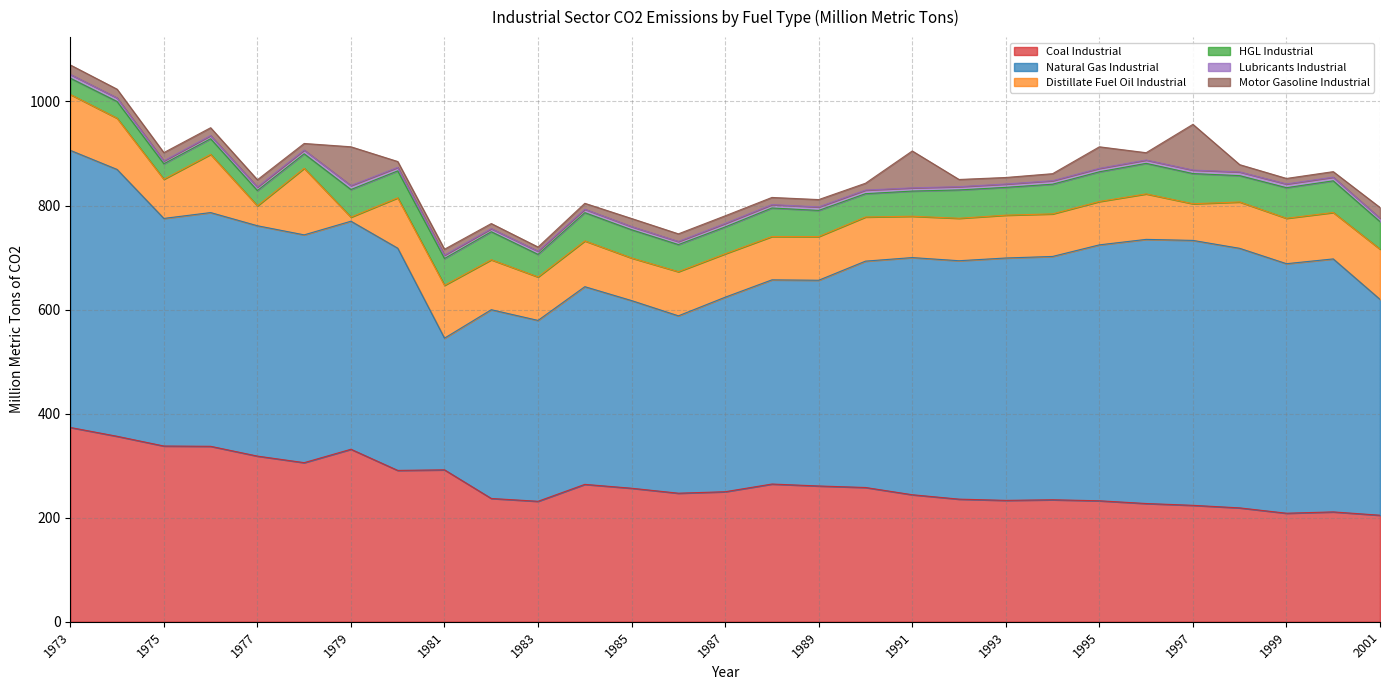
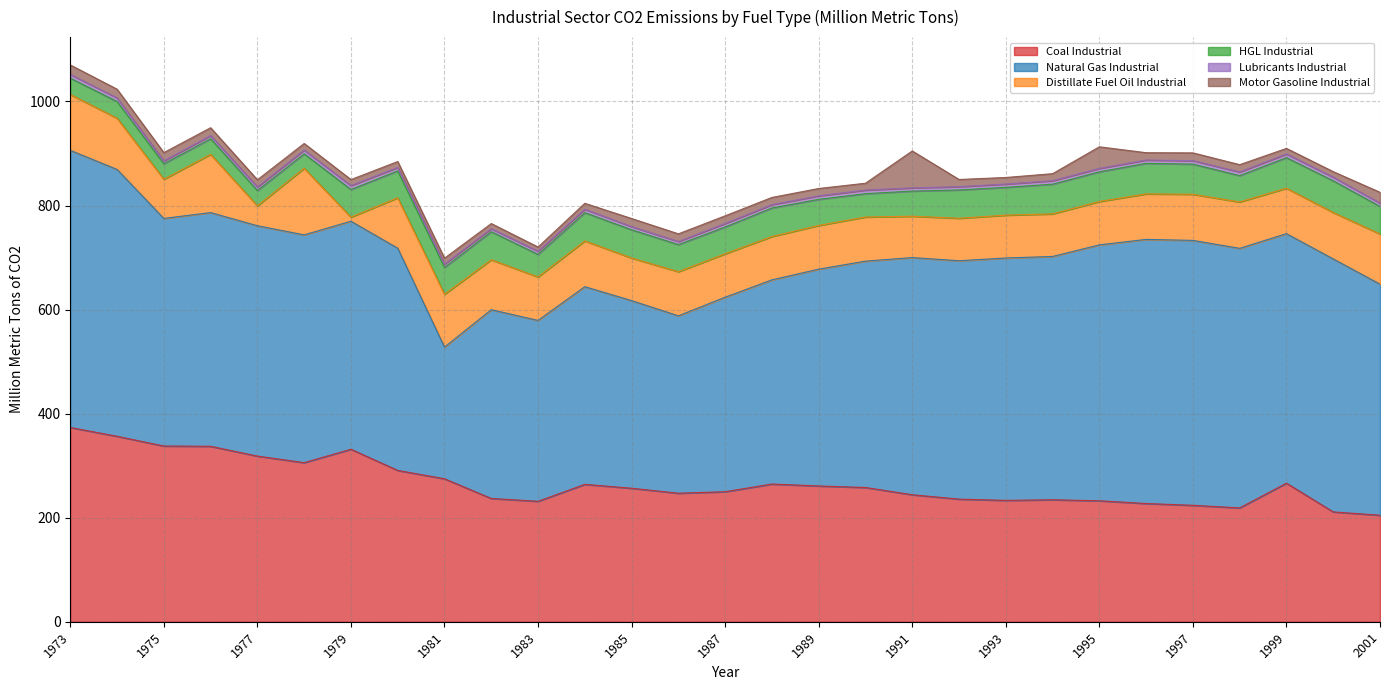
  {
    "Coal Industrial": {
      "1973": 370,
      "1975": 340,
      "1977": 320,
      "1979": 330,
-     "1981": 290,
+     "1981": 270,
      "1983": 230,
      "1985": 260,
      "1987": 250,
      "1989": 260,
      "1991": 240,
      "1993": 230,
      "1995": 230,
      "1997": 220,
-     "1999": 210,
+     "1999": 270,
      "2001": 200
    },
    "Natural Gas Industrial": {
      "1973": 530,
      "1975": 440,
      "1977": 440,
      "1979": 440,
      "1981": 250,
      "1983": 350,
      "1985": 360,
      "1987": 370,
-     "1989": 400,
+     "1989": 420,
      "1991": 460,
      "1993": 470,
      "1995": 490,
      "1997": 510,
      "1999": 480,
-     "2001": 410
+     "2001": 440
    },
    "Distillate Fuel Oil Industrial": {
      "1973": 110,
      "1975": 80,
      "1977": 40,
      "1979": 10,
      "1981": 100,
      "1983": 80,
      "1985": 80,
      "1987": 80,
      "1989": 80,
      "1991": 80,
      "1993": 80,
      "1995": 80,
-     "1997": 70,
+     "1997": 90,
      "1999": 90,
      "2001": 100
    },
    "HGL Industrial": {
      "1973": 30,
      "1975": 30,
      "1977": 30,
      "1979": 50,
      "1981": 50,
      "1983": 40,
      "1985": 50,
      "1987": 50,
      "1989": 50,
      "1991": 50,
      "1993": 50,
      "1995": 60,
      "1997": 60,
      "1999": 60,
      "2001": 50
    },
    "Lubricants Industrial": {
      "1973": 10,
      "1975": 10,
      "1977": 10,
      "1979": 10,
      "1981": 10,
      "1983": 10,
      "1985": 10,
      "1987": 10,
      "1989": 10,
      "1991": 10,
      "1993": 10,
      "1995": 10,
      "1997": 10,
      "1999": 10,
      "2001": 10
    },
    "Motor Gasoline Industrial": {
      "1973": 20,
      "1975": 20,
      "1977": 10,
-     "1979": 70,
+     "1979": 10,
      "1981": 10,
      "1983": 10,
      "1985": 20,
      "1987": 10,
      "1989": 10,
      "1991": 70,
      "1993": 10,
      "1995": 40,
-     "1997": 90,
+     "1997": 10,
      "1999": 10,
      "2001": 20
    }
  }
